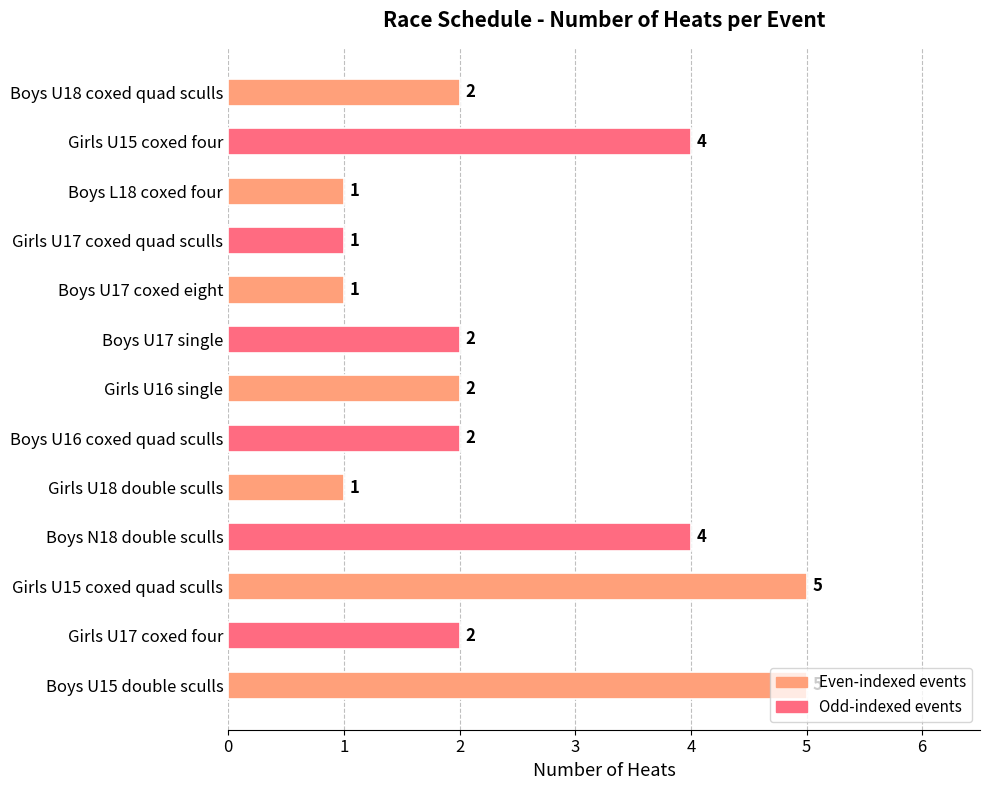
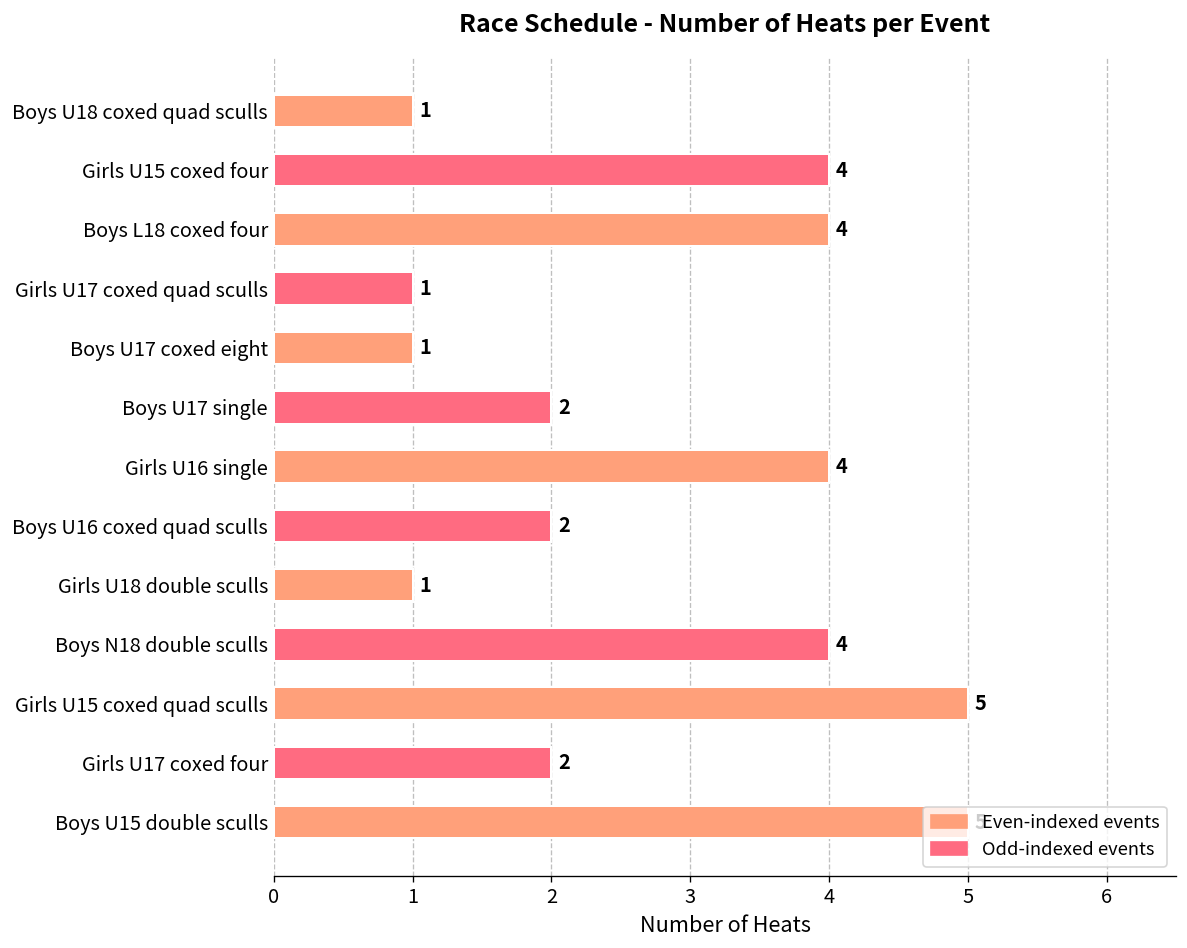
  {
-   "Boys U18 coxed quad sculls": 2,
+   "Boys U18 coxed quad sculls": 1,
    "Girls U15 coxed four": 4,
-   "Boys L18 coxed four": 1,
+   "Boys L18 coxed four": 4,
    "Girls U17 coxed quad sculls": 1,
    "Boys U17 coxed eight": 1,
    "Boys U17 single": 2,
-   "Girls U16 single": 2,
+   "Girls U16 single": 4,
    "Boys U16 coxed quad sculls": 2,
    "Girls U18 double sculls": 1,
    "Boys N18 double sculls": 4,
    "Girls U15 coxed quad sculls": 5,
    "Girls U17 coxed four": 2
  }
